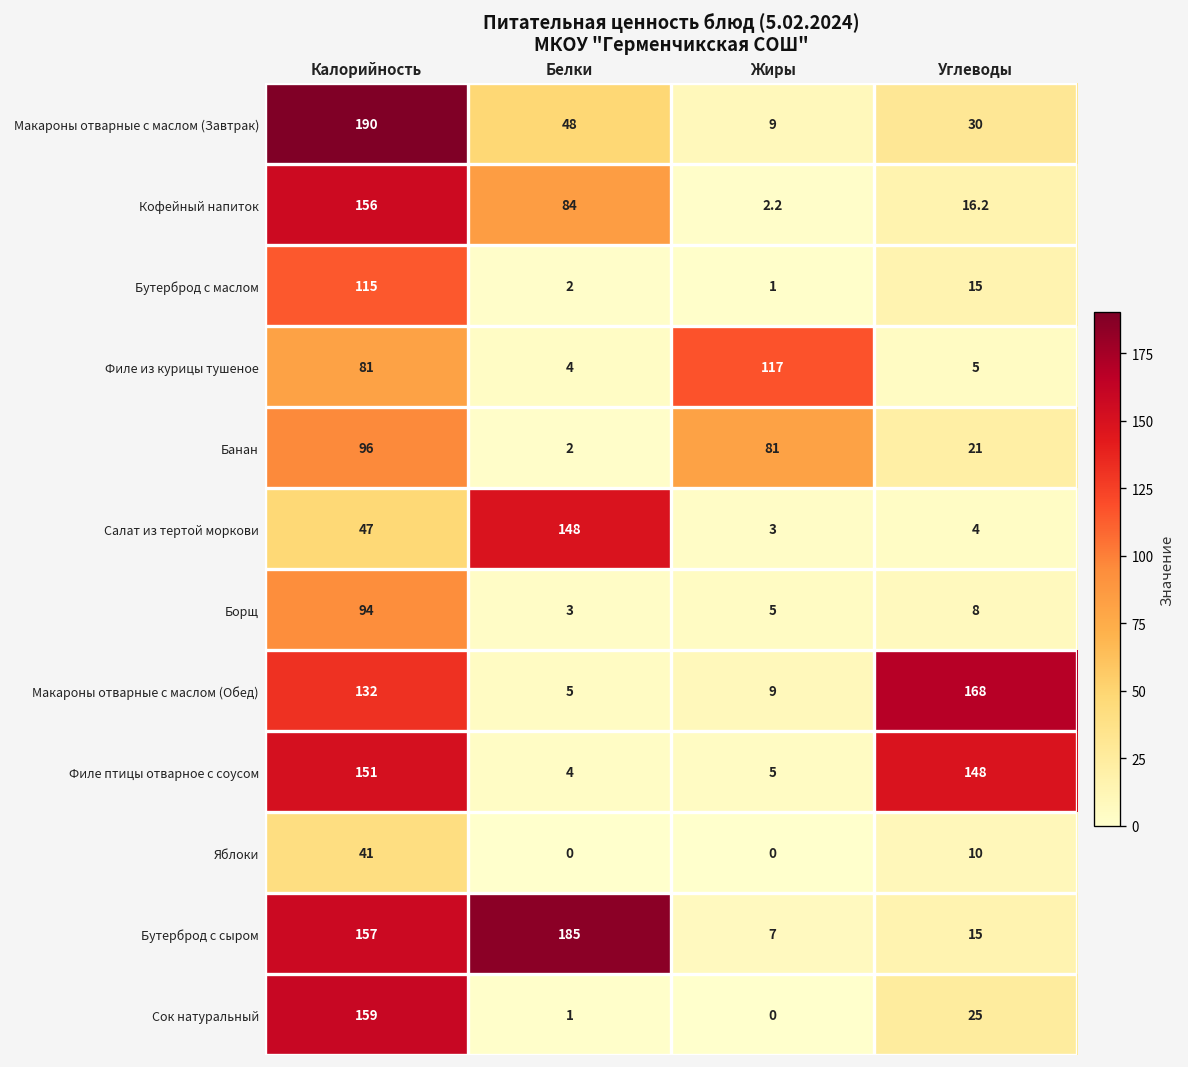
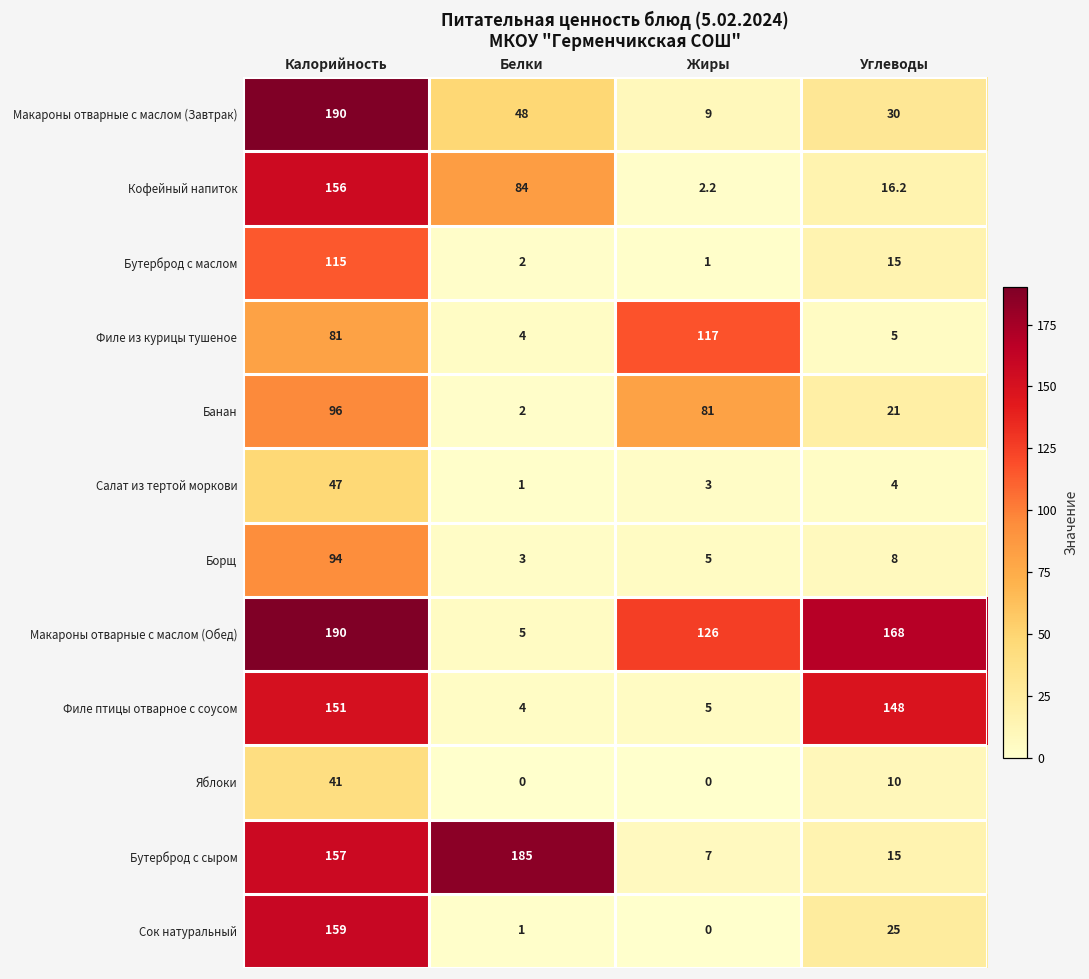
  {
    "Макароны отварные с маслом (Завтрак)": {
      "Калорийность": 190,
      "Белки": 48,
      "Жиры": 9,
      "Углеводы": 30
    },
    "Кофейный напиток": {
      "Калорийность": 156,
      "Белки": 84,
      "Жиры": 2.2,
      "Углеводы": 16.2
    },
    "Бутерброд с маслом": {
      "Калорийность": 115,
      "Белки": 2,
      "Жиры": 1,
      "Углеводы": 15
    },
    "Филе из курицы тушеное": {
      "Калорийность": 81,
      "Белки": 4,
      "Жиры": 117,
      "Углеводы": 5
    },
    "Банан": {
      "Калорийность": 96,
      "Белки": 2,
      "Жиры": 81,
      "Углеводы": 21
    },
    "Салат из тертой моркови": {
      "Калорийность": 47,
-     "Белки": 148,
+     "Белки": 1,
      "Жиры": 3,
      "Углеводы": 4
    },
    "Борщ": {
      "Калорийность": 94,
      "Белки": 3,
      "Жиры": 5,
      "Углеводы": 8
    },
    "Макароны отварные с маслом (Обед)": {
-     "Калорийность": 132,
+     "Калорийность": 190,
      "Белки": 5,
-     "Жиры": 9,
+     "Жиры": 126,
      "Углеводы": 168
    },
    "Филе птицы отварное с соусом": {
      "Калорийность": 151,
      "Белки": 4,
      "Жиры": 5,
      "Углеводы": 148
    },
    "Яблоки": {
      "Калорийность": 41,
      "Белки": 0,
      "Жиры": 0,
      "Углеводы": 10
    },
    "Бутерброд с сыром": {
      "Калорийность": 157,
      "Белки": 185,
      "Жиры": 7,
      "Углеводы": 15
    },
    "Сок натуральный": {
      "Калорийность": 159,
      "Белки": 1,
      "Жиры": 0,
      "Углеводы": 25
    }
  }
